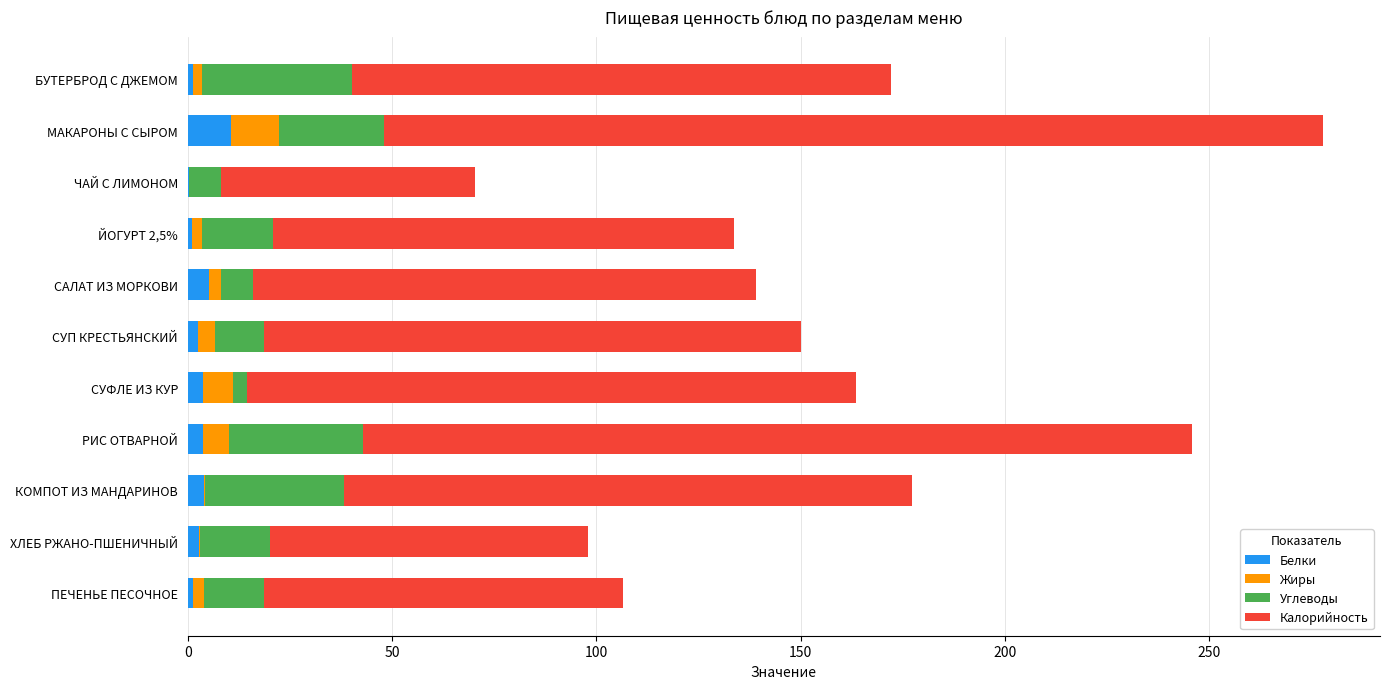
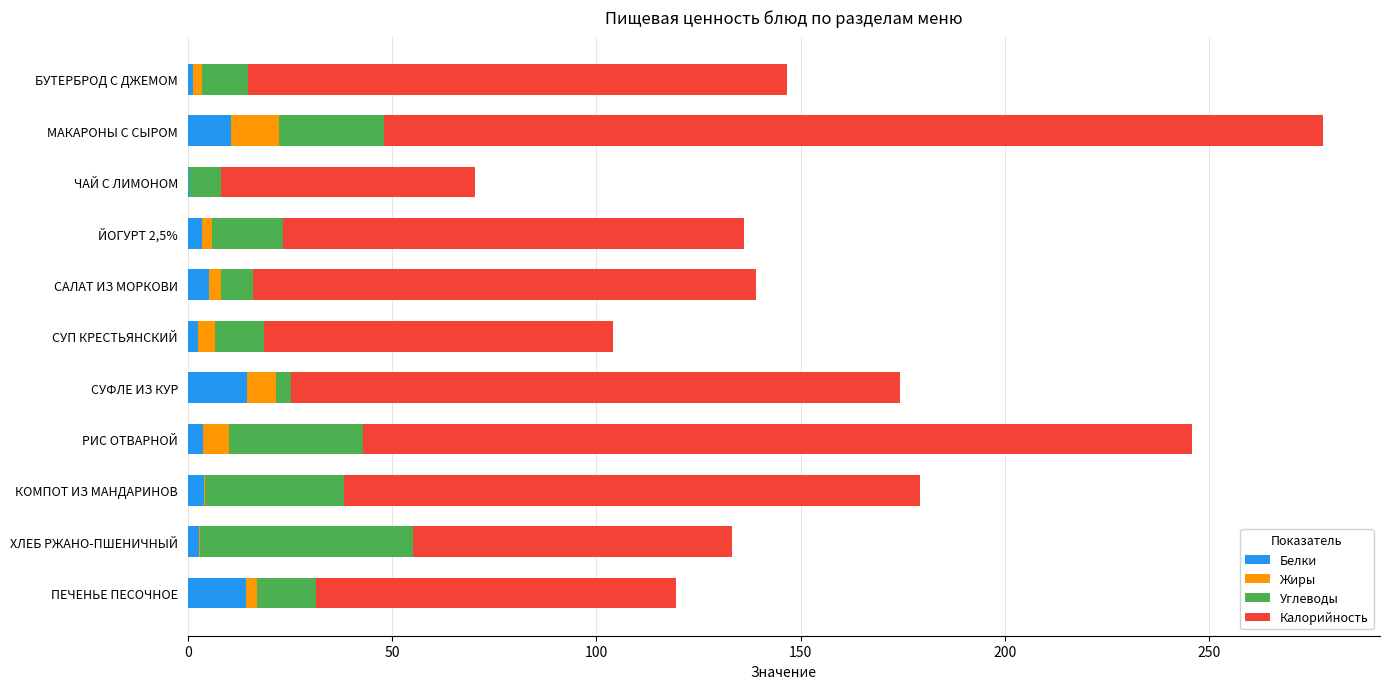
  {
    "Белки": {
      "БУТЕРБРОД С ДЖЕМОМ": 1,
      "МАКАРОНЫ С СЫРОМ": 11,
-     "ЙОГУРТ 2,5%": 1,
+     "ЙОГУРТ 2,5%": 4,
      "САЛАТ ИЗ МОРКОВИ": 5,
      "СУП КРЕСТЬЯНСКИЙ": 3,
-     "СУФЛЕ ИЗ КУР": 4,
+     "СУФЛЕ ИЗ КУР": 14,
      "РИС ОТВАРНОЙ": 4,
      "КОМПОТ ИЗ МАНДАРИНОВ": 4,
      "ХЛЕБ РЖАНО-ПШЕНИЧНЫЙ": 3,
-     "ПЕЧЕНЬЕ ПЕСОЧНОЕ": 1
+     "ПЕЧЕНЬЕ ПЕСОЧНОЕ": 14
    },
    "Жиры": {
      "БУТЕРБРОД С ДЖЕМОМ": 2,
      "МАКАРОНЫ С СЫРОМ": 12,
      "ЙОГУРТ 2,5%": 3,
      "САЛАТ ИЗ МОРКОВИ": 3,
      "СУП КРЕСТЬЯНСКИЙ": 4,
      "СУФЛЕ ИЗ КУР": 7,
      "РИС ОТВАРНОЙ": 6,
      "ПЕЧЕНЬЕ ПЕСОЧНОЕ": 3
    },
    "Углеводы": {
-     "БУТЕРБРОД С ДЖЕМОМ": 37,
+     "БУТЕРБРОД С ДЖЕМОМ": 11,
      "МАКАРОНЫ С СЫРОМ": 26,
      "ЧАЙ С ЛИМОНОМ": 8,
      "ЙОГУРТ 2,5%": 17,
      "САЛАТ ИЗ МОРКОВИ": 8,
      "СУП КРЕСТЬЯНСКИЙ": 12,
      "СУФЛЕ ИЗ КУР": 4,
      "РИС ОТВАРНОЙ": 33,
      "КОМПОТ ИЗ МАНДАРИНОВ": 34,
-     "ХЛЕБ РЖАНО-ПШЕНИЧНЫЙ": 17,
+     "ХЛЕБ РЖАНО-ПШЕНИЧНЫЙ": 52,
      "ПЕЧЕНЬЕ ПЕСОЧНОЕ": 15
    },
    "Калорийность": {
      "БУТЕРБРОД С ДЖЕМОМ": 132,
      "МАКАРОНЫ С СЫРОМ": 230,
      "ЧАЙ С ЛИМОНОМ": 62,
      "ЙОГУРТ 2,5%": 113,
      "САЛАТ ИЗ МОРКОВИ": 123,
-     "СУП КРЕСТЬЯНСКИЙ": 132,
+     "СУП КРЕСТЬЯНСКИЙ": 86,
      "СУФЛЕ ИЗ КУР": 149,
      "РИС ОТВАРНОЙ": 203,
-     "КОМПОТ ИЗ МАНДАРИНОВ": 139,
+     "КОМПОТ ИЗ МАНДАРИНОВ": 141,
      "ХЛЕБ РЖАНО-ПШЕНИЧНЫЙ": 78,
      "ПЕЧЕНЬЕ ПЕСОЧНОЕ": 88
    }
  }
